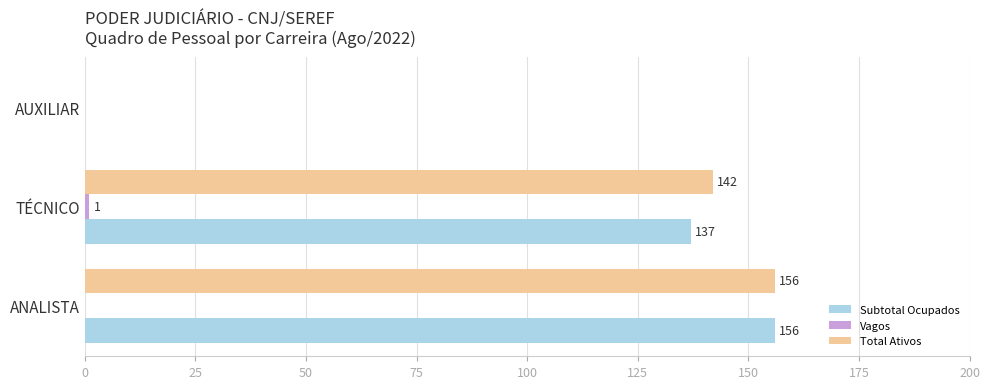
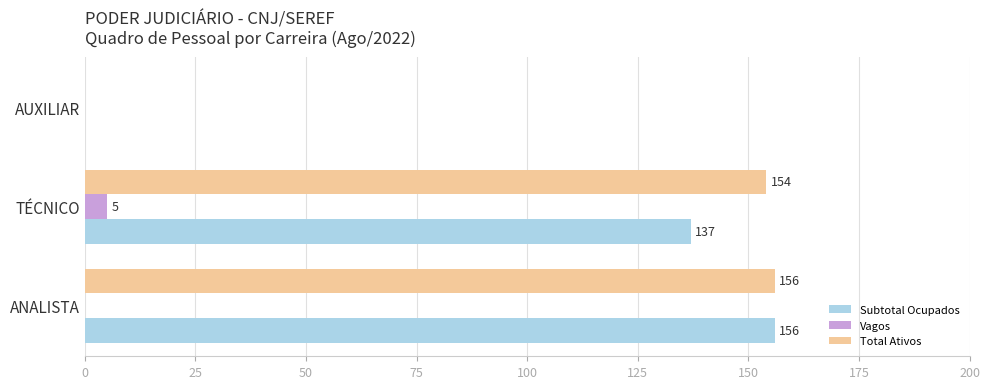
  {
    "Subtotal Ocupados": {
      "TÉCNICO": 137,
      "ANALISTA": 156
    },
    "Vagos": {
-     "TÉCNICO": 1
+     "TÉCNICO": 5
    },
    "Total Ativos": {
-     "TÉCNICO": 142,
+     "TÉCNICO": 154,
      "ANALISTA": 156
    }
  }
